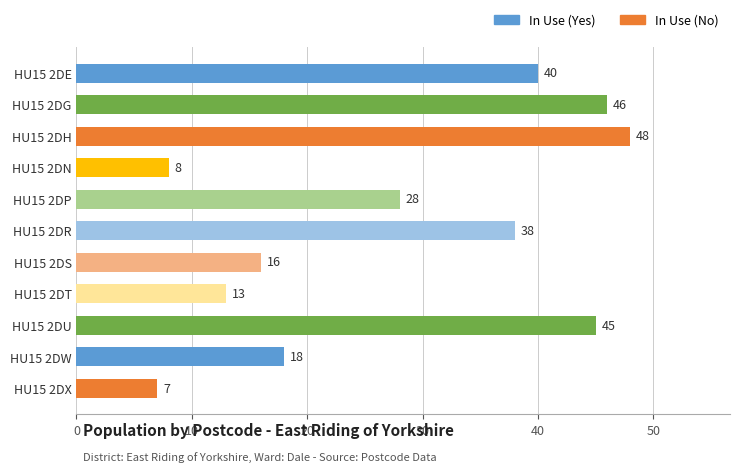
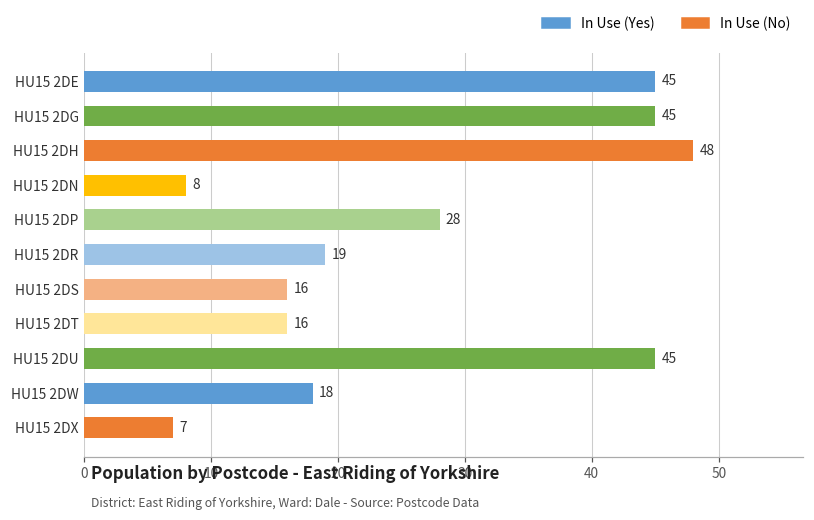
  {
-   "HU15 2DE": 40,
-   "HU15 2DG": 46,
+   "HU15 2DE": 45,
+   "HU15 2DG": 45,
    "HU15 2DH": 48,
    "HU15 2DN": 8,
    "HU15 2DP": 28,
-   "HU15 2DR": 38,
+   "HU15 2DR": 19,
    "HU15 2DS": 16,
-   "HU15 2DT": 13,
+   "HU15 2DT": 16,
    "HU15 2DU": 45,
    "HU15 2DW": 18,
    "HU15 2DX": 7
  }
